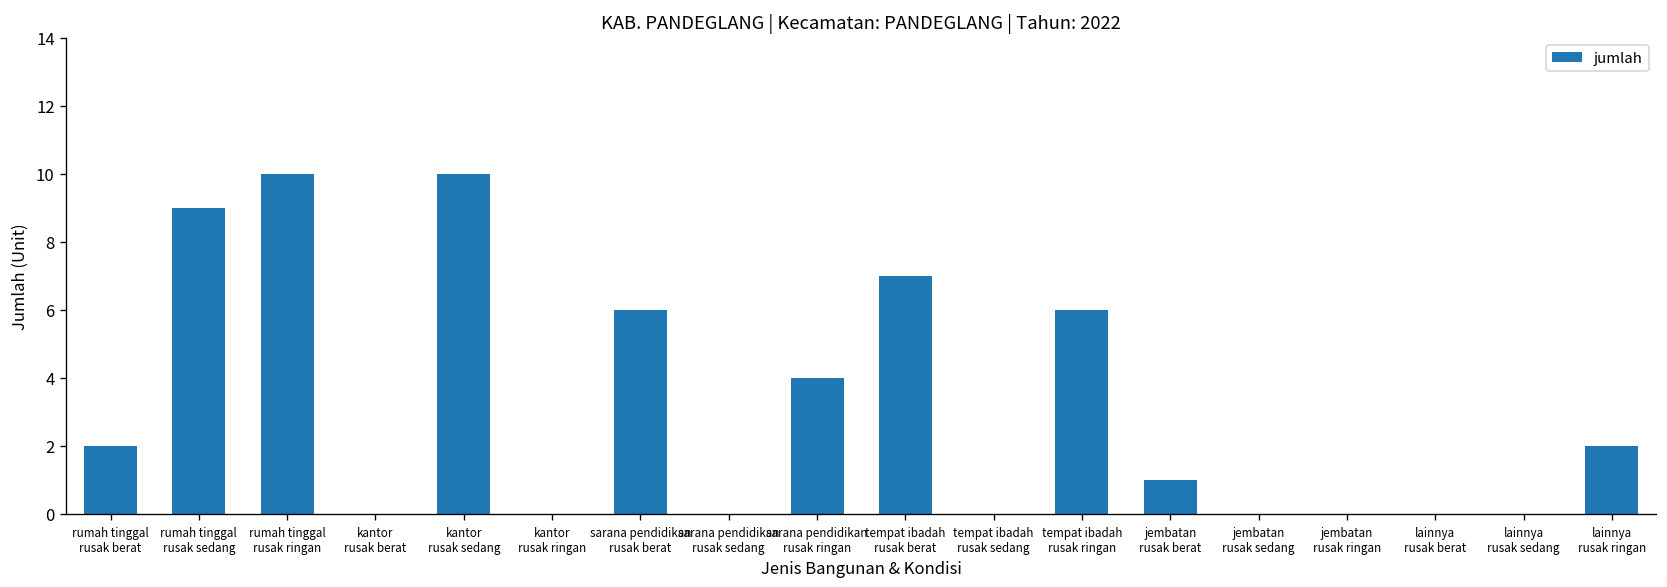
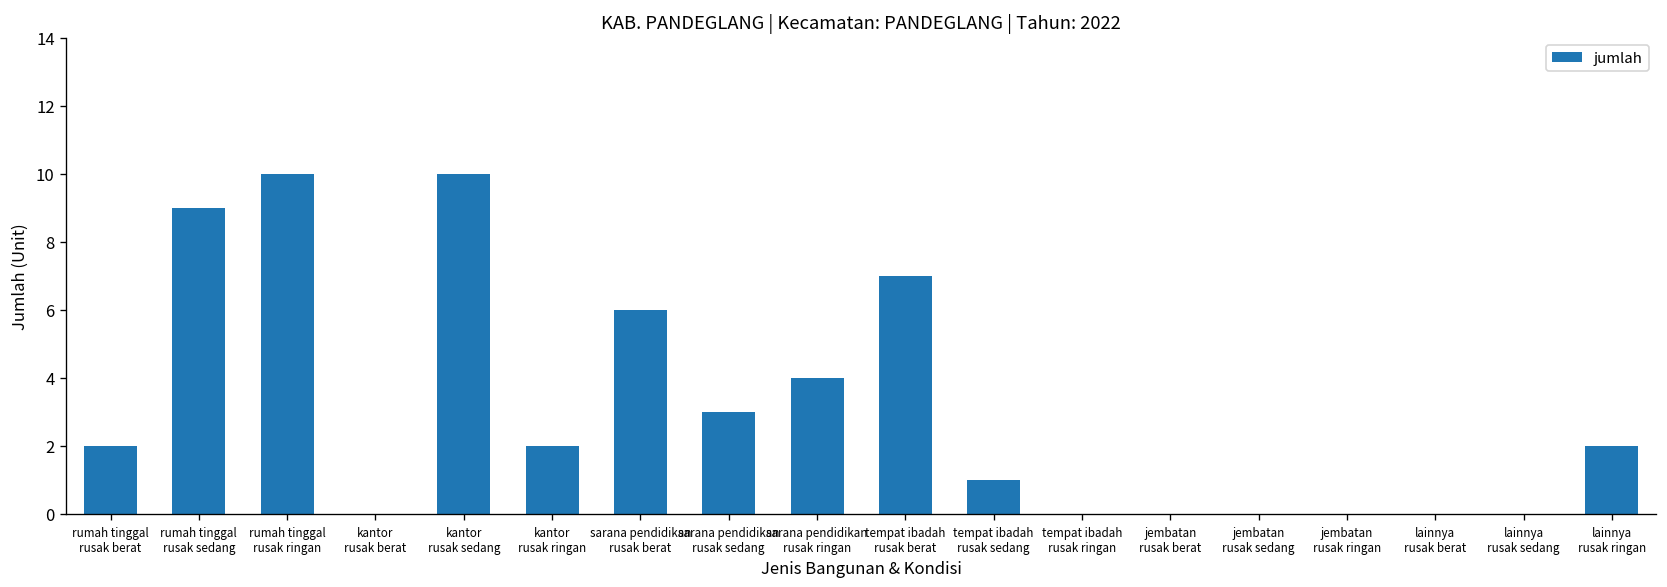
  {
    "rumah tinggal rusak berat": 2,
    "rumah tinggal rusak sedang": 9,
    "rumah tinggal rusak ringan": 10,
    "kantor rusak berat": 0,
    "kantor rusak sedang": 10,
-   "kantor rusak ringan": 0,
+   "kantor rusak ringan": 2,
    "sarana pendidikan rusak berat": 6,
-   "sarana pendidikan rusak sedang": 0,
+   "sarana pendidikan rusak sedang": 3,
    "sarana pendidikan rusak ringan": 4,
    "tempat ibadah rusak berat": 7,
-   "tempat ibadah rusak sedang": 0,
-   "tempat ibadah rusak ringan": 6,
-   "jembatan rusak berat": 1,
+   "tempat ibadah rusak sedang": 1,
+   "tempat ibadah rusak ringan": 0,
+   "jembatan rusak berat": 0,
    "jembatan rusak sedang": 0,
    "jembatan rusak ringan": 0,
    "lainnya rusak berat": 0,
    "lainnya rusak sedang": 0,
    "lainnya rusak ringan": 2
  }
